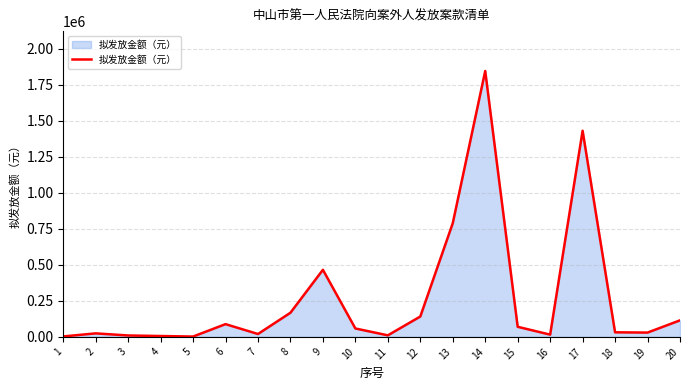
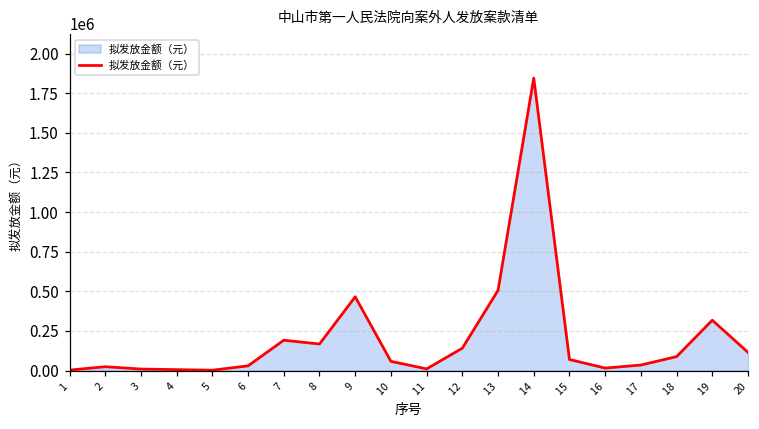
  {
    "1": 0,
    "2": 20000,
    "3": 10000,
    "4": 10000,
    "5": 0,
-   "6": 90000,
-   "7": 20000,
+   "6": 30000,
+   "7": 190000,
    "8": 170000,
    "9": 470000,
    "10": 60000,
    "11": 10000,
    "12": 140000,
-   "13": 790000,
+   "13": 510000,
    "14": 1850000,
    "15": 70000,
    "16": 20000,
-   "17": 1430000,
-   "18": 30000,
-   "19": 30000,
+   "17": 30000,
+   "18": 90000,
+   "19": 320000,
    "20": 110000
  }
